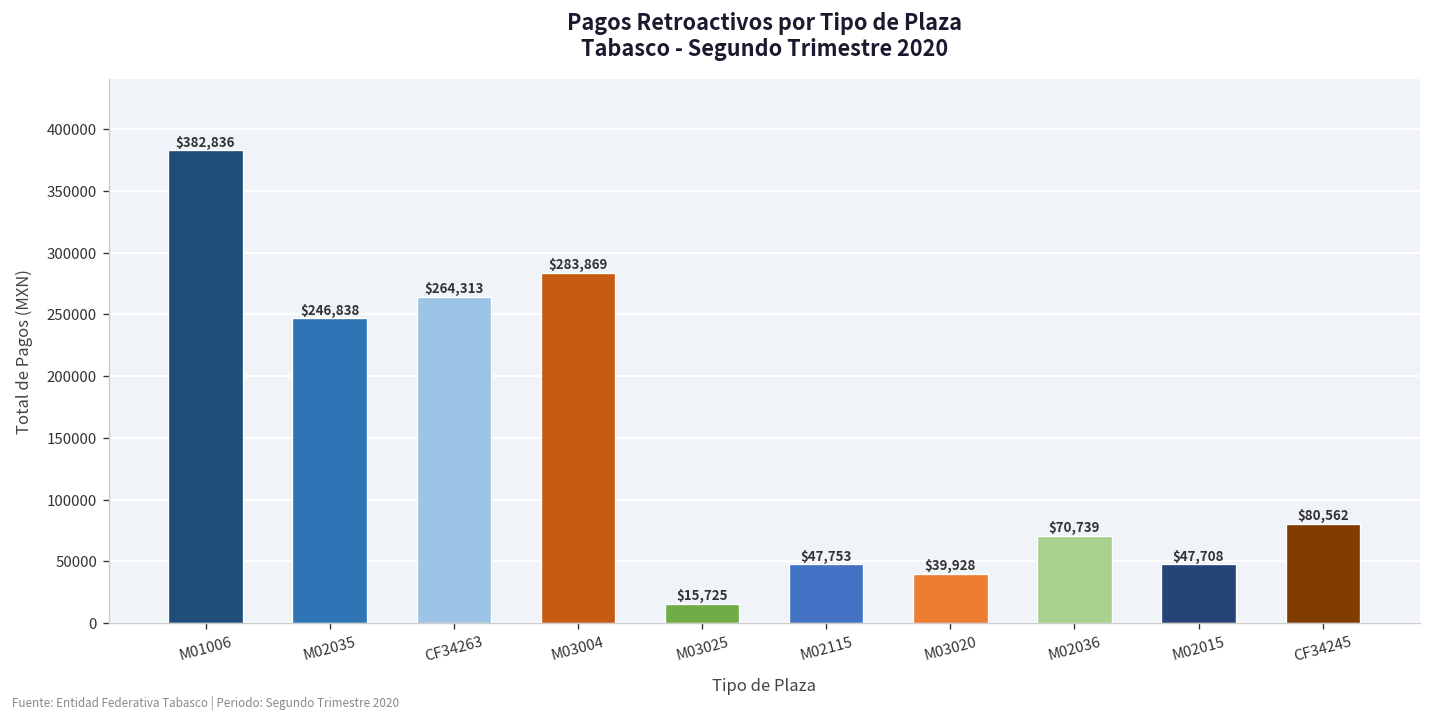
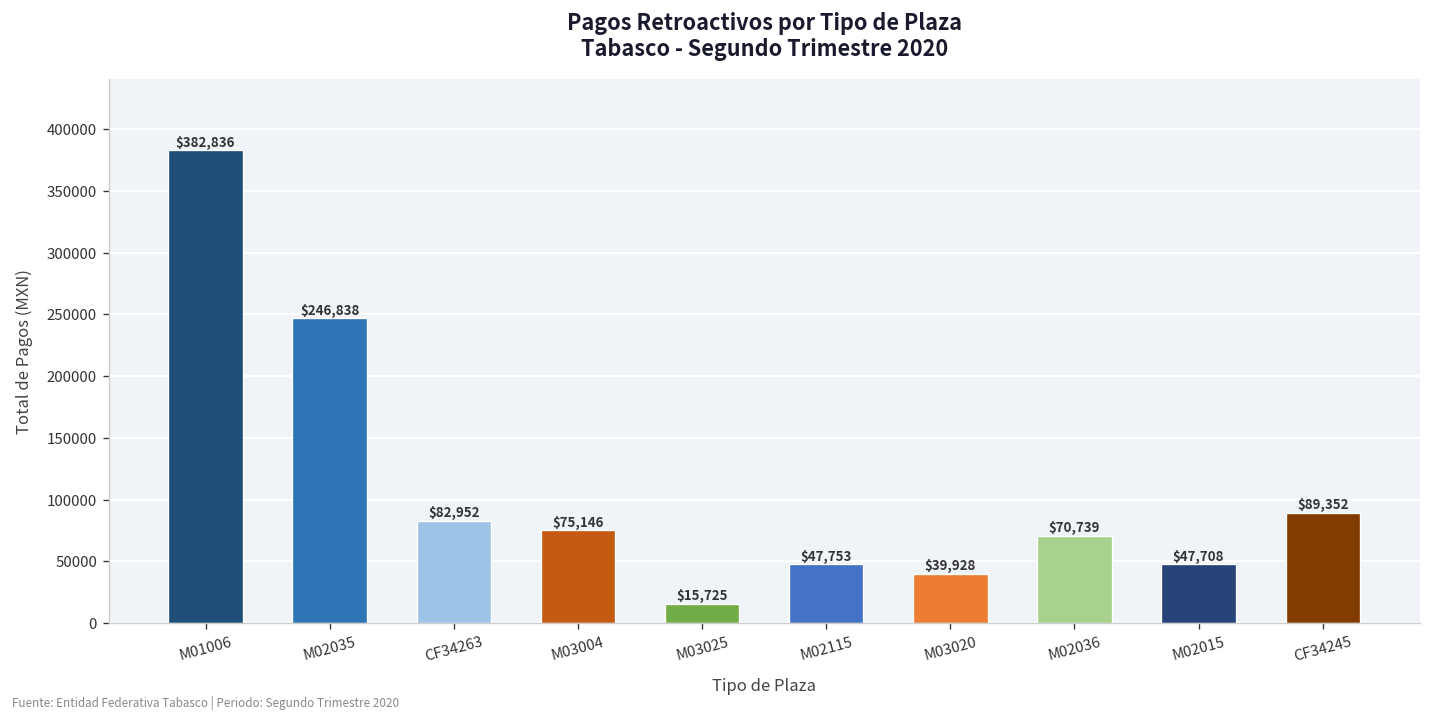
  {
    "M01006": "$382,836",
    "M02035": "$246,838",
-   "CF34263": "$264,313",
-   "M03004": "$283,869",
+   "CF34263": "$82,952",
+   "M03004": "$75,146",
    "M03025": "$15,725",
    "M02115": "$47,753",
    "M03020": "$39,928",
    "M02036": "$70,739",
    "M02015": "$47,708",
-   "CF34245": "$80,562"
+   "CF34245": "$89,352"
  }
